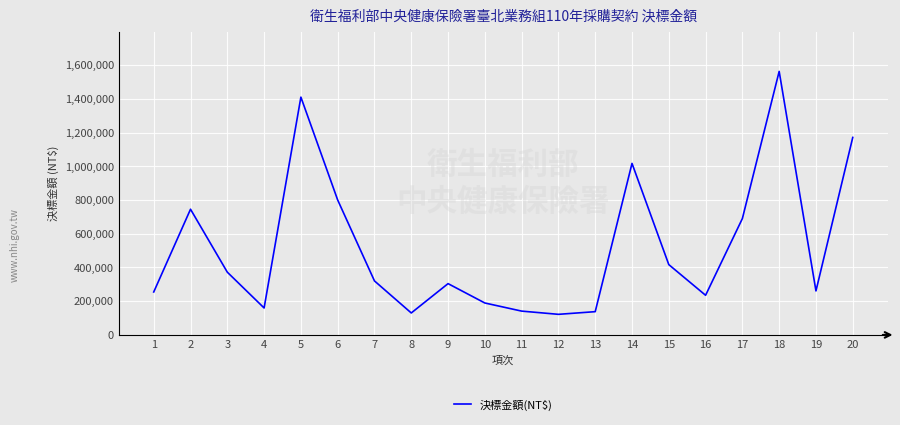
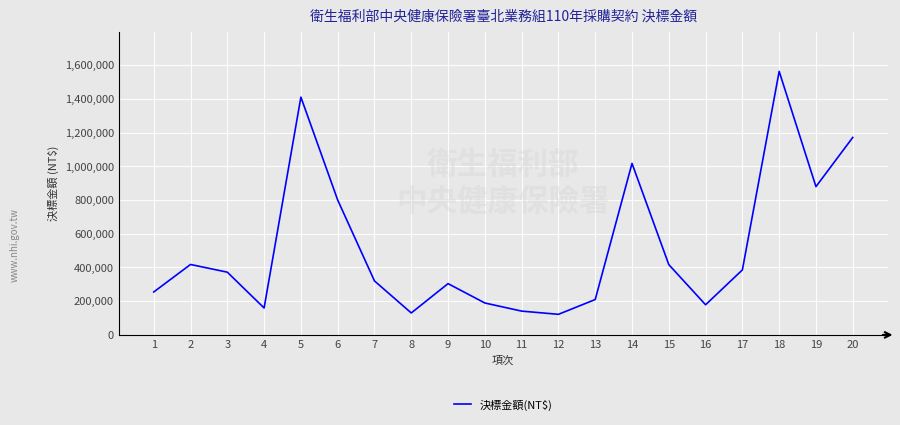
  {
    "1": "250,000",
-   "2": "750,000",
+   "2": "420,000",
    "3": "370,000",
    "4": "160,000",
    "5": "1,410,000",
    "6": "800,000",
    "7": "320,000",
    "8": "130,000",
    "9": "300,000",
    "10": "190,000",
    "11": "140,000",
    "12": "120,000",
-   "13": "140,000",
+   "13": "210,000",
    "14": "1,020,000",
    "15": "420,000",
-   "16": "240,000",
-   "17": "690,000",
+   "16": "180,000",
+   "17": "390,000",
    "18": "1,560,000",
-   "19": "260,000",
+   "19": "880,000",
    "20": "1,170,000"
  }
